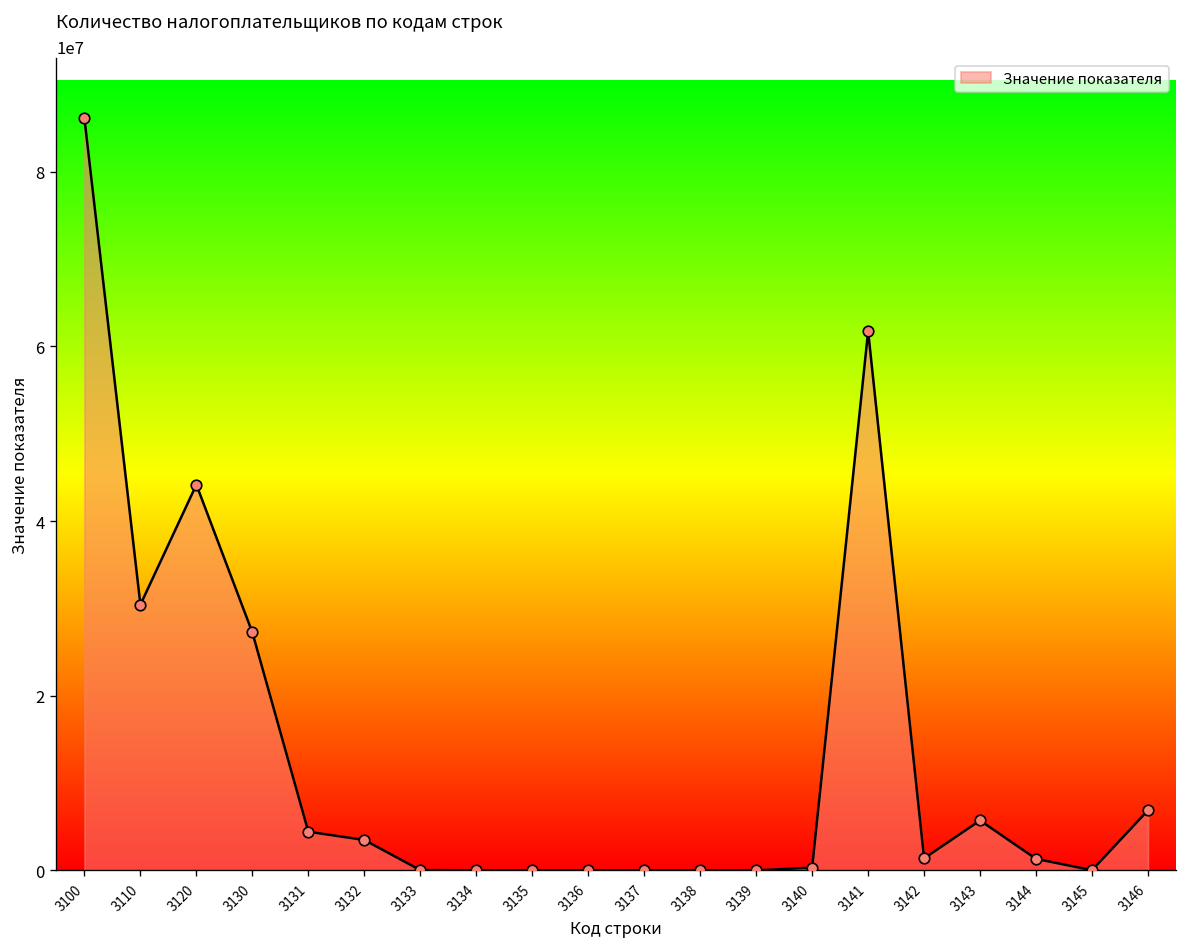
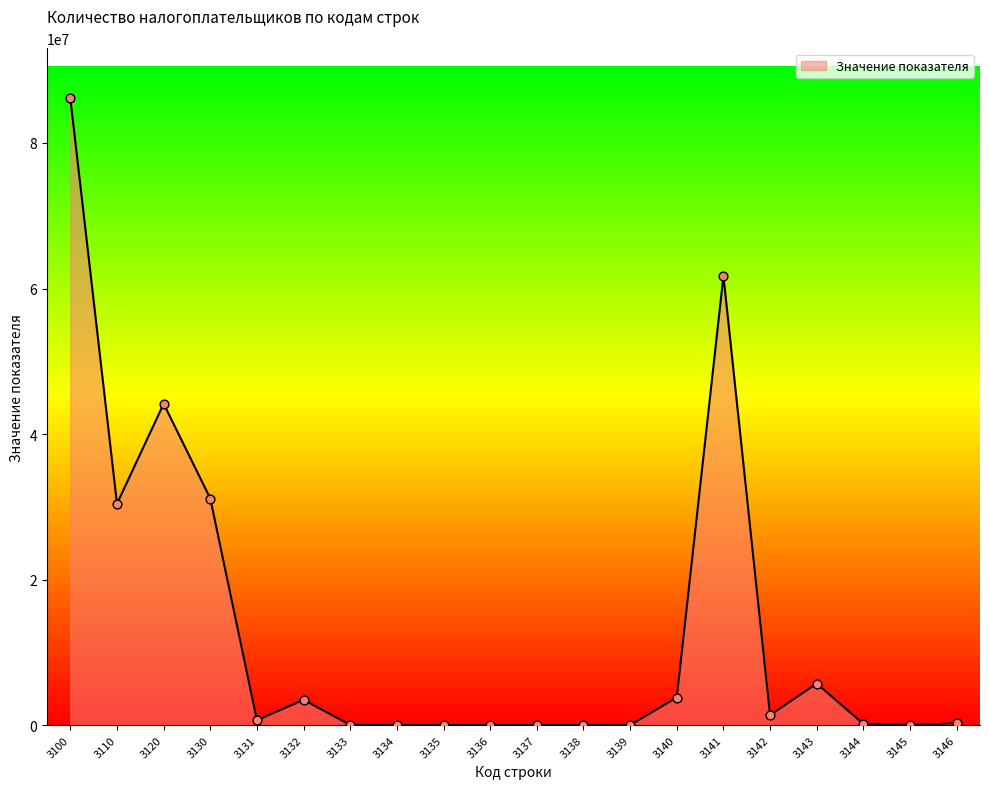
  {
    "3100": 86000000,
    "3110": 30000000,
    "3120": 44000000,
-   "3130": 27000000,
-   "3131": 4000000,
+   "3130": 31000000,
+   "3131": 1000000,
    "3132": 3000000,
    "3133": 0,
    "3134": 0,
    "3135": 0,
    "3136": 0,
    "3137": 0,
    "3138": 0,
    "3139": 0,
-   "3140": 0,
+   "3140": 4000000,
    "3141": 62000000,
    "3142": 1000000,
    "3143": 6000000,
-   "3144": 1000000,
+   "3144": 0,
    "3145": 0,
-   "3146": 7000000
+   "3146": 0
  }
